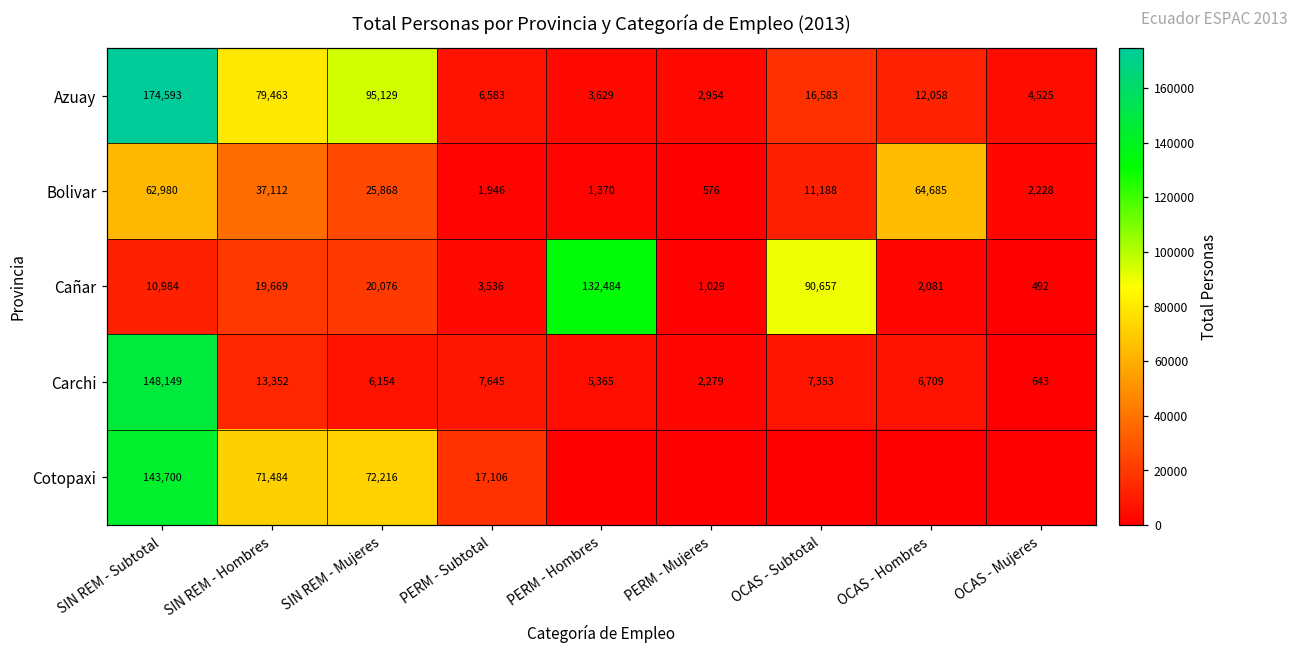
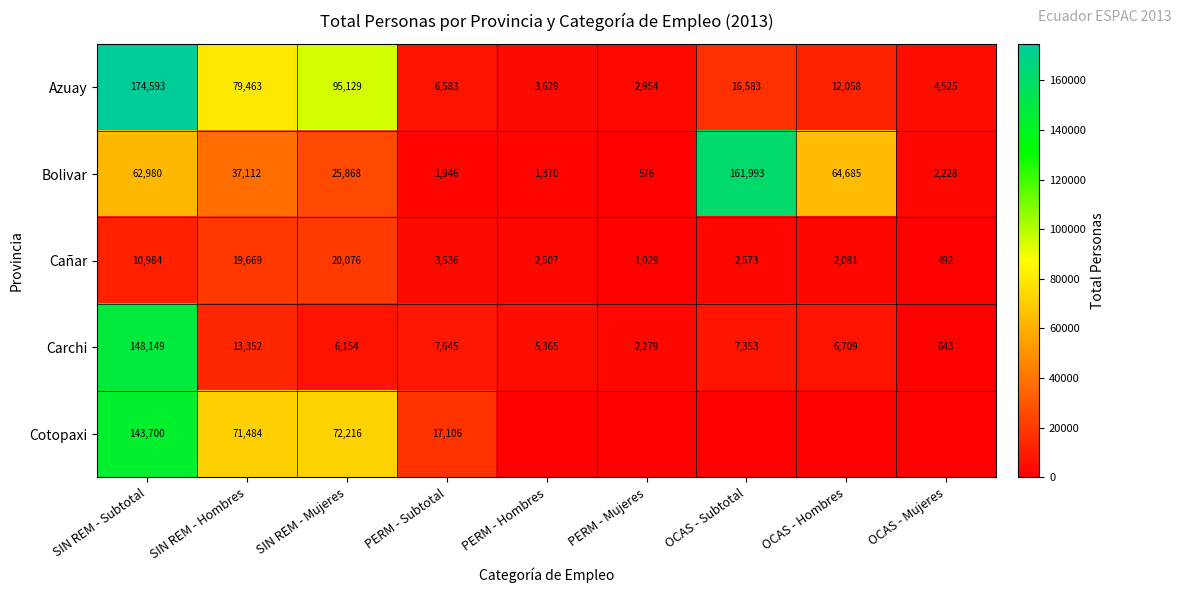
  {
    "Azuay": {
      "SIN REM - Subtotal": "174,593",
      "SIN REM - Hombres": "79,463",
      "SIN REM - Mujeres": "95,129",
      "PERM - Subtotal": "6,583",
      "PERM - Hombres": "3,629",
      "PERM - Mujeres": "2,954",
      "OCAS - Subtotal": "16,583",
      "OCAS - Hombres": "12,058",
      "OCAS - Mujeres": "4,525"
    },
    "Bolivar": {
      "SIN REM - Subtotal": "62,980",
      "SIN REM - Hombres": "37,112",
      "SIN REM - Mujeres": "25,868",
      "PERM - Subtotal": "1,946",
      "PERM - Hombres": "1,370",
      "PERM - Mujeres": "576",
-     "OCAS - Subtotal": "11,188",
+     "OCAS - Subtotal": "161,993",
      "OCAS - Hombres": "64,685",
      "OCAS - Mujeres": "2,228"
    },
    "Cañar": {
      "SIN REM - Subtotal": "10,984",
      "SIN REM - Hombres": "19,669",
      "SIN REM - Mujeres": "20,076",
      "PERM - Subtotal": "3,536",
-     "PERM - Hombres": "132,484",
+     "PERM - Hombres": "2,507",
      "PERM - Mujeres": "1,029",
-     "OCAS - Subtotal": "90,657",
+     "OCAS - Subtotal": "2,573",
      "OCAS - Hombres": "2,081",
      "OCAS - Mujeres": "492"
    },
    "Carchi": {
      "SIN REM - Subtotal": "148,149",
      "SIN REM - Hombres": "13,352",
      "SIN REM - Mujeres": "6,154",
      "PERM - Subtotal": "7,645",
      "PERM - Hombres": "5,365",
      "PERM - Mujeres": "2,279",
      "OCAS - Subtotal": "7,353",
      "OCAS - Hombres": "6,709",
      "OCAS - Mujeres": "643"
    },
    "Cotopaxi": {
      "SIN REM - Subtotal": "143,700",
      "SIN REM - Hombres": "71,484",
      "SIN REM - Mujeres": "72,216",
      "PERM - Subtotal": "17,106"
    }
  }
